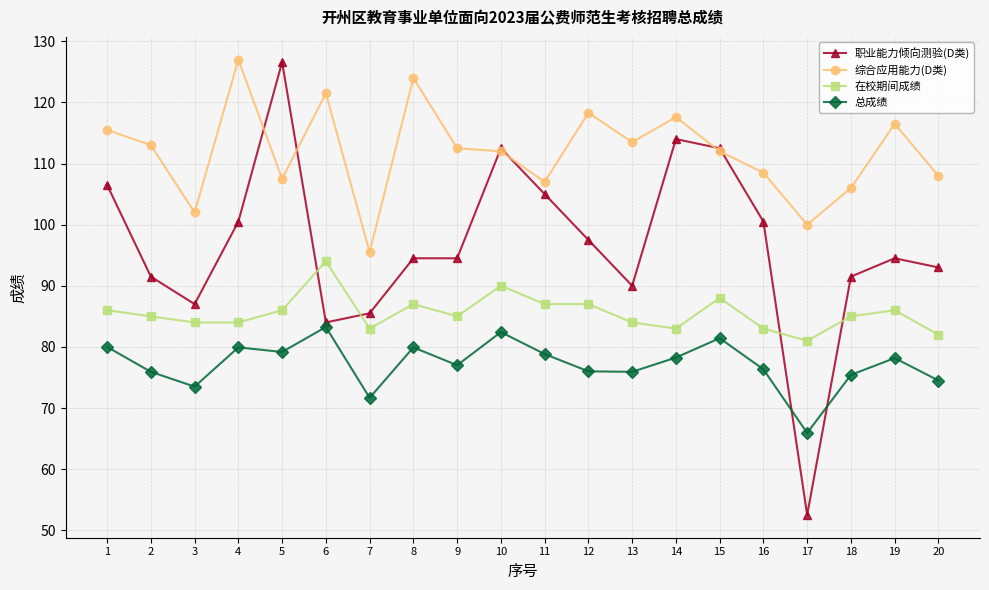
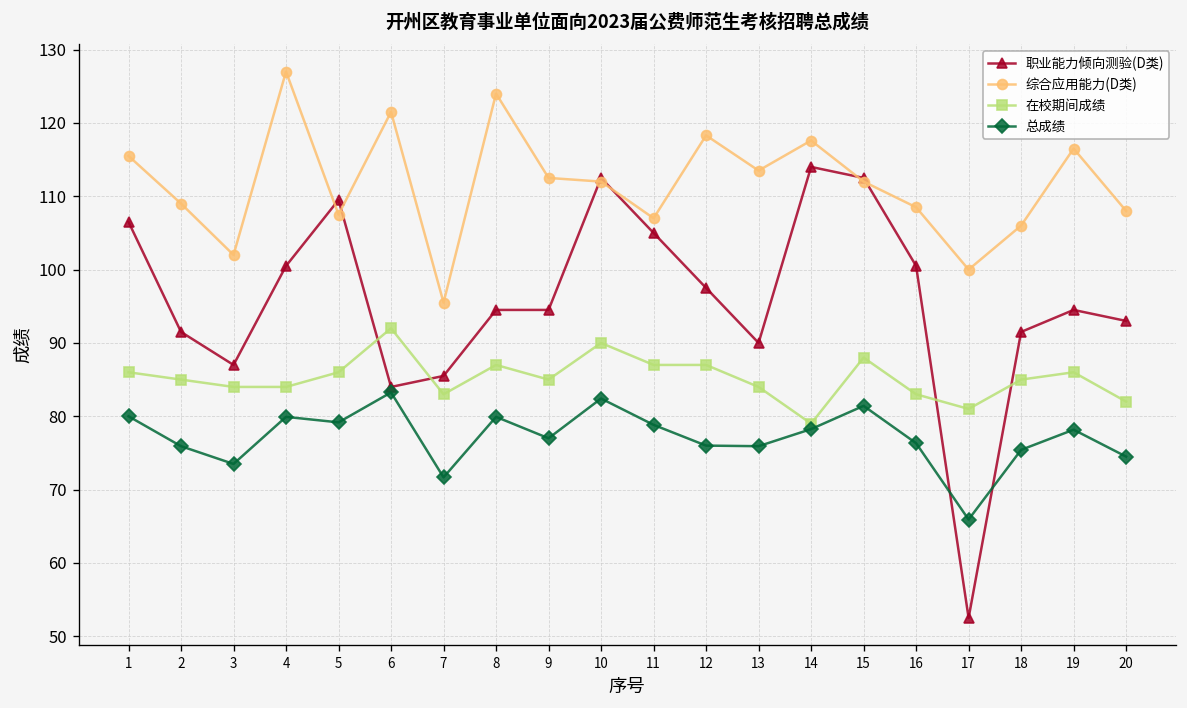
  {
    "职业能力倾向测验(D类)": {
      "1": 107,
      "2": 92,
      "3": 87,
      "4": 101,
-     "5": 127,
+     "5": 110,
      "6": 84,
      "7": 86,
      "8": 95,
      "9": 95,
      "10": 113,
      "11": 105,
      "12": 98,
      "13": 90,
      "14": 114,
      "15": 113,
      "16": 101,
      "17": 53,
      "18": 92,
      "19": 95,
      "20": 93
    },
    "综合应用能力(D类)": {
      "1": 116,
-     "2": 113,
+     "2": 109,
      "3": 102,
      "4": 127,
      "5": 108,
      "6": 122,
      "7": 96,
      "8": 124,
      "9": 113,
      "10": 112,
      "11": 107,
      "12": 118,
      "13": 114,
      "14": 118,
      "15": 112,
      "16": 109,
      "17": 100,
      "18": 106,
      "19": 117,
      "20": 108
    },
    "在校期间成绩": {
      "1": 86,
      "2": 85,
      "3": 84,
      "4": 84,
      "5": 86,
-     "6": 94,
+     "6": 92,
      "7": 83,
      "8": 87,
      "9": 85,
      "10": 90,
      "11": 87,
      "12": 87,
      "13": 84,
-     "14": 83,
+     "14": 79,
      "15": 88,
      "16": 83,
      "17": 81,
      "18": 85,
      "19": 86,
      "20": 82
    },
    "总成绩": {
      "1": 80,
      "2": 76,
      "3": 74,
      "4": 80,
      "5": 79,
      "6": 83,
      "7": 72,
      "8": 80,
      "9": 77,
      "10": 82,
      "11": 79,
      "12": 76,
      "13": 76,
      "14": 78,
      "15": 81,
      "16": 76,
      "17": 66,
      "18": 75,
      "19": 78,
      "20": 75
    }
  }
